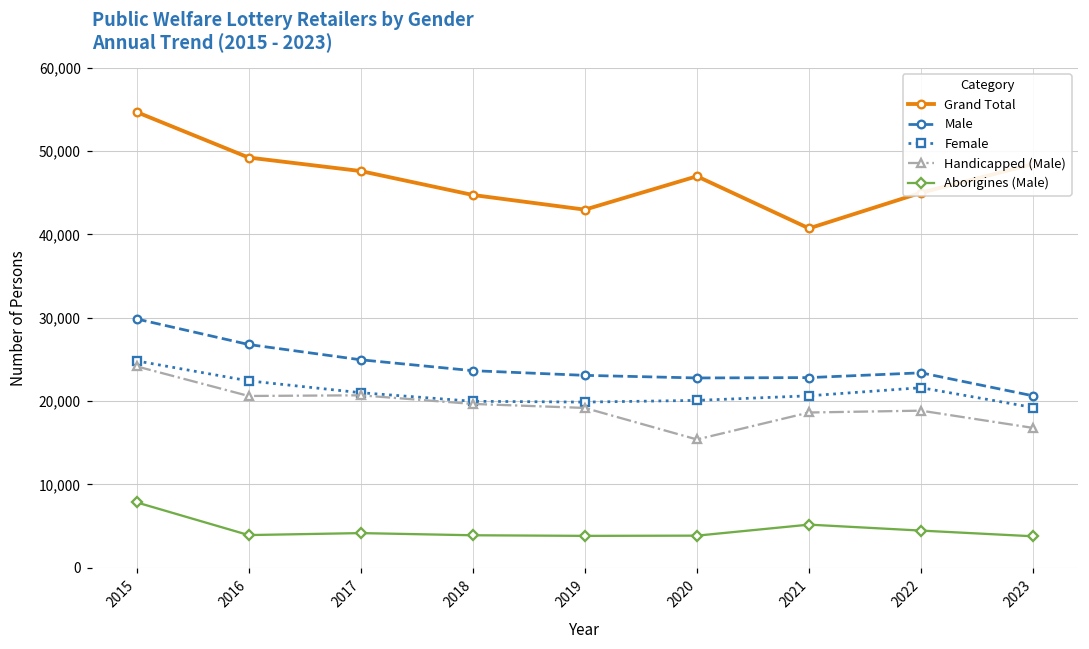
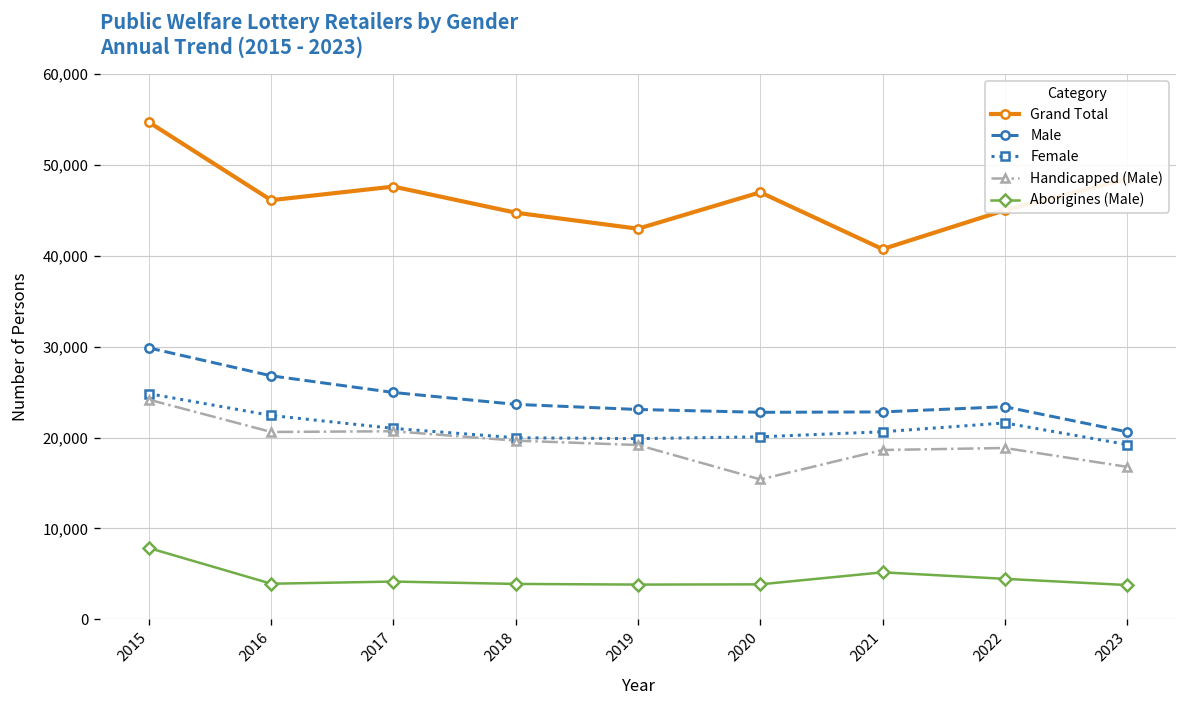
  {
    "Grand Total": {
      "2015": "55,000",
-     "2016": "49,000",
+     "2016": "46,000",
      "2017": "48,000",
      "2018": "45,000",
      "2019": "43,000",
      "2020": "47,000",
      "2021": "41,000"
    },
    "Handicapped (Male)": {
      "2015": "24,000",
      "2016": "21,000",
      "2019": "19,000",
      "2020": "15,000",
      "2021": "19,000",
      "2022": "19,000",
      "2023": "17,000"
    },
    "Aborigines (Male)": {
      "2015": "8,000",
      "2016": "4,000",
      "2017": "4,000",
      "2018": "4,000",
      "2019": "4,000",
      "2020": "4,000",
      "2021": "5,000",
      "2022": "4,000",
      "2023": "4,000"
    }
  }
